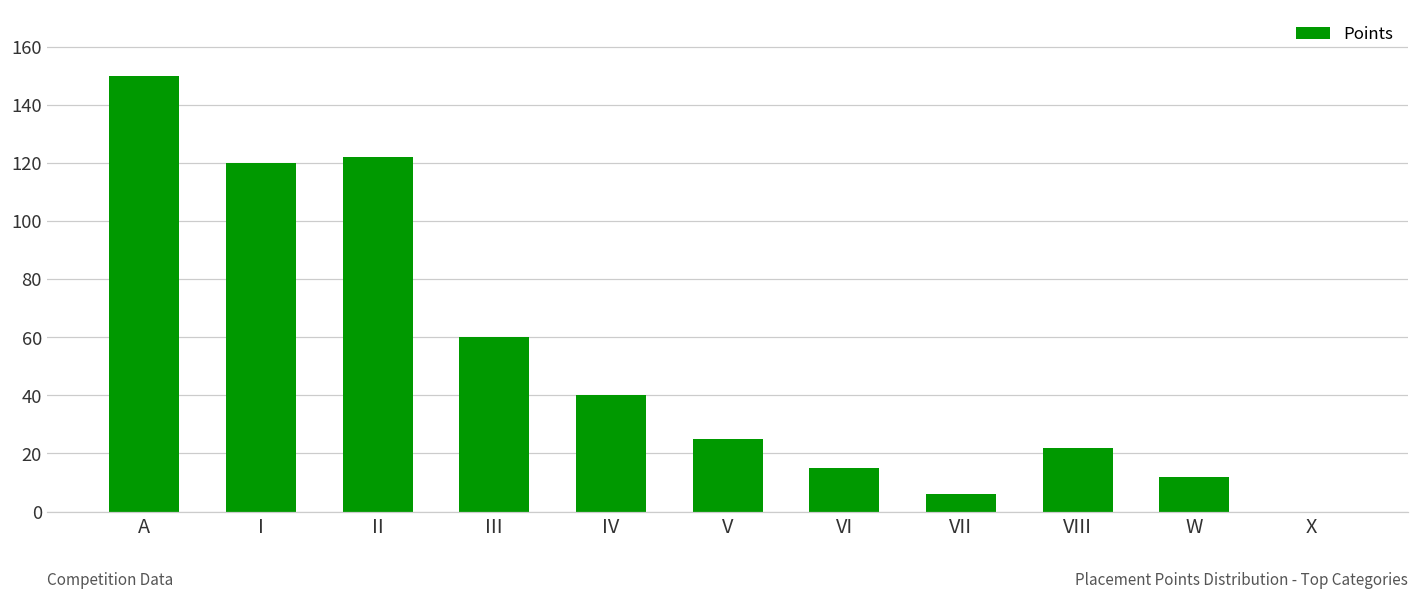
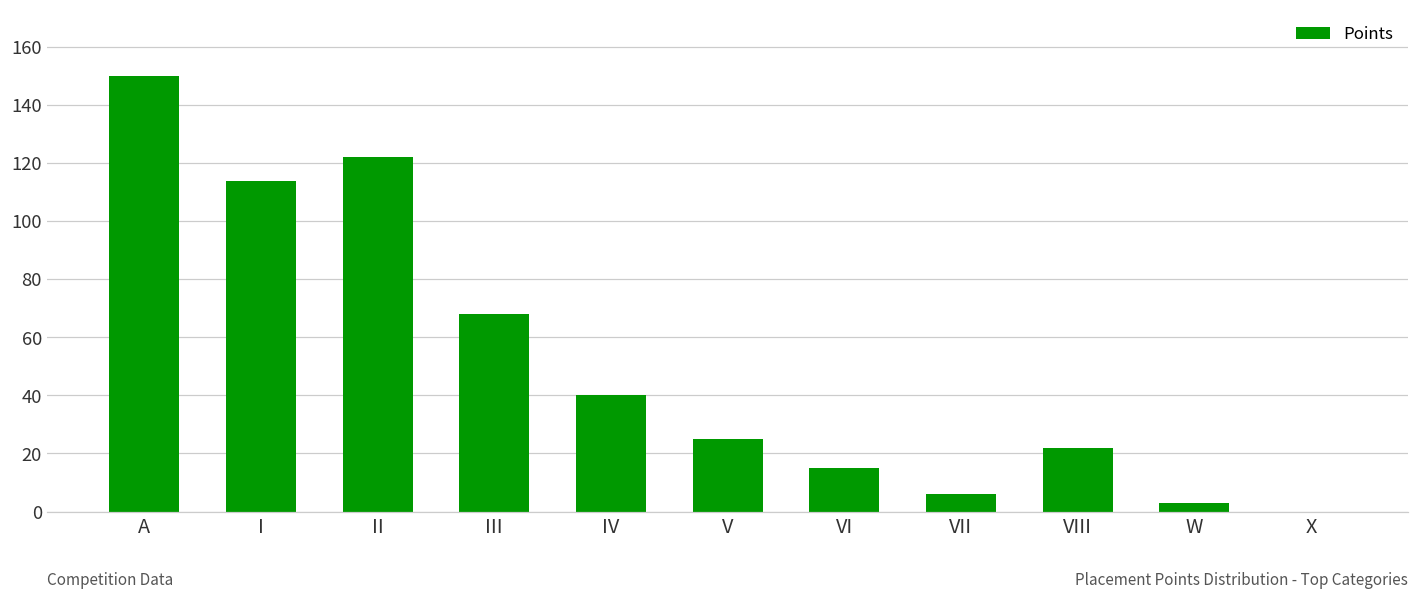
  {
    "A": 150,
-   "I": 120,
+   "I": 114,
    "II": 122,
-   "III": 60,
+   "III": 68,
    "IV": 40,
    "V": 25,
    "VI": 15,
    "VII": 6,
    "VIII": 22,
-   "W": 12,
+   "W": 3,
    "X": 0
  }
